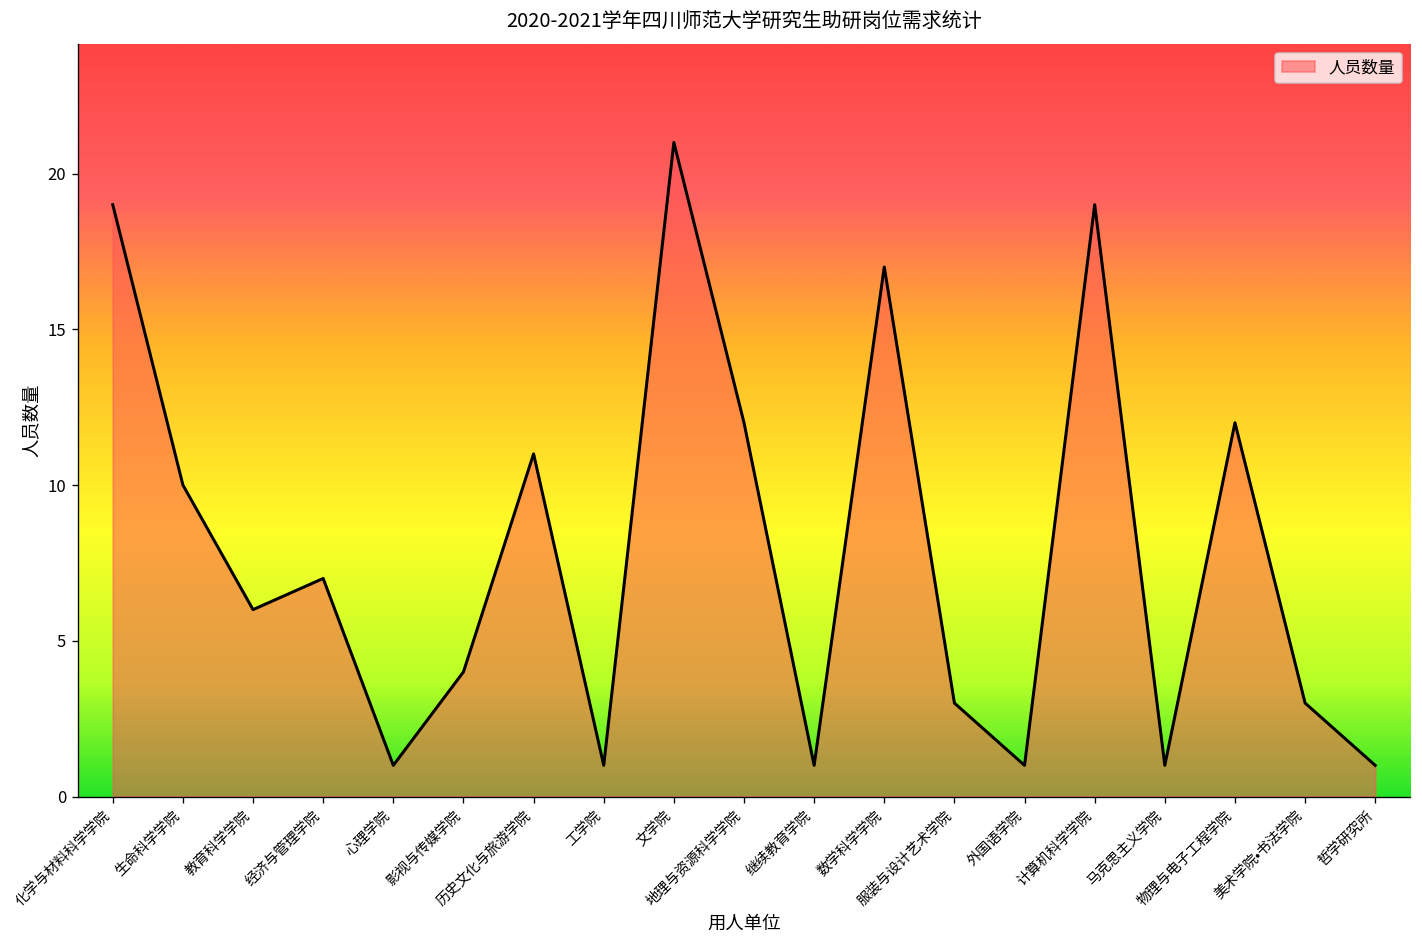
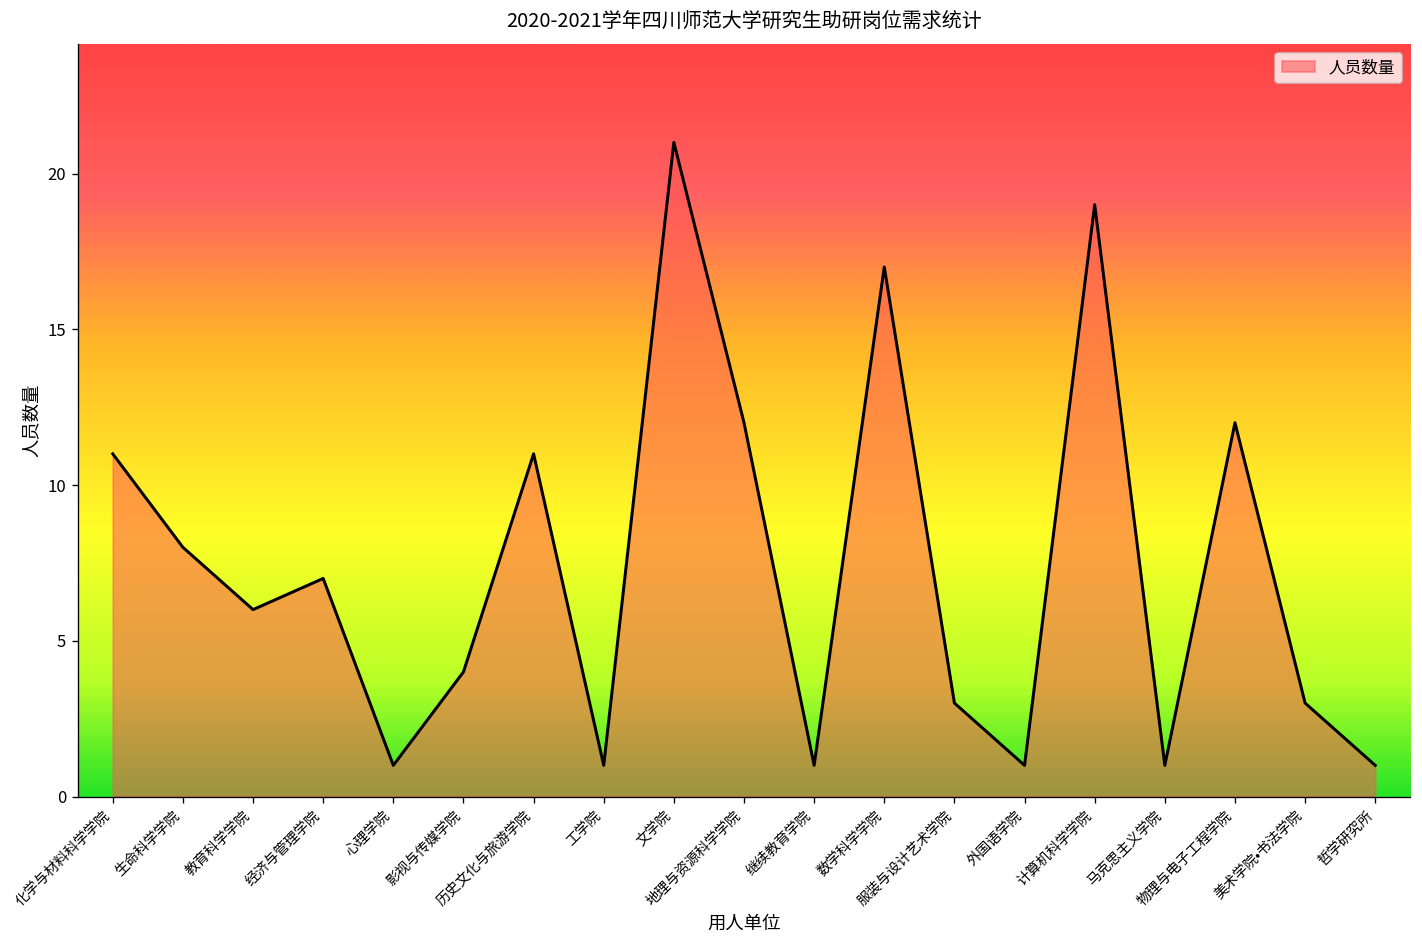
  {
-   "化学与材料科学学院": 19,
-   "生命科学学院": 10,
+   "化学与材料科学学院": 11,
+   "生命科学学院": 8,
    "教育科学学院": 6,
    "经济与管理学院": 7,
    "心理学院": 1,
    "影视与传媒学院": 4,
    "历史文化与旅游学院": 11,
    "工学院": 1,
    "文学院": 21,
    "地理与资源科学学院": 12,
    "继续教育学院": 1,
    "数学科学学院": 17,
    "服装与设计艺术学院": 3,
    "外国语学院": 1,
    "计算机科学学院": 19,
    "马克思主义学院": 1,
    "物理与电子工程学院": 12,
    "美术学院•书法学院": 3,
    "哲学研究所": 1
  }
